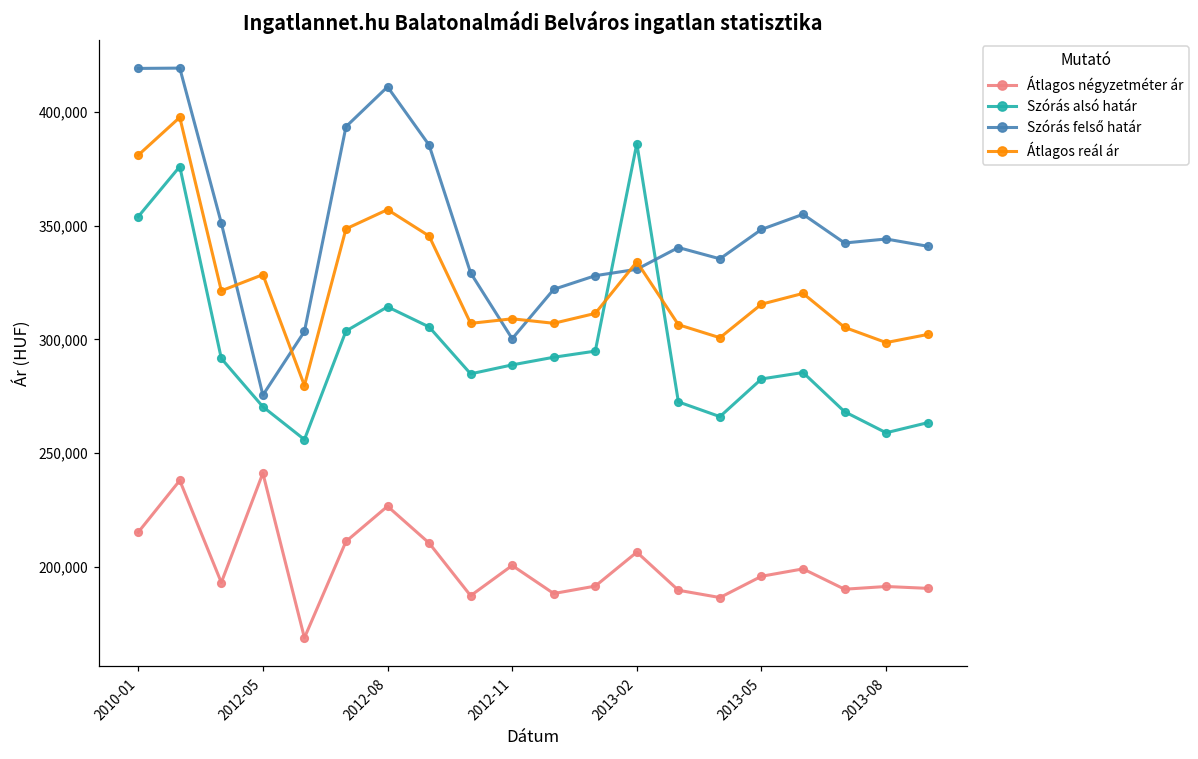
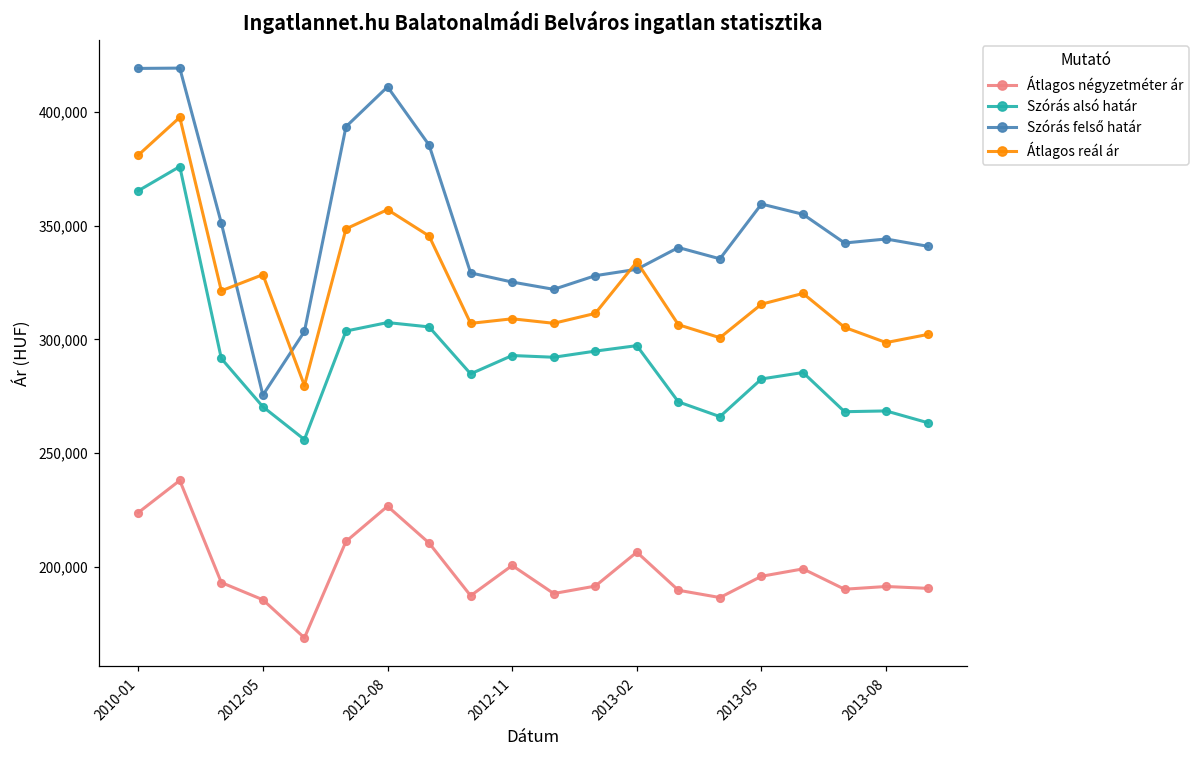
  {
    "Átlagos négyzetméter ár": {
-     "2010-01": "215,000",
-     "2012-05": "241,000",
+     "2010-01": "224,000",
+     "2012-05": "186,000",
      "2012-08": "227,000",
      "2012-11": "201,000",
      "2013-02": "207,000",
      "2013-05": "196,000",
      "2013-08": "191,000"
    },
    "Szórás alsó határ": {
-     "2010-01": "354,000",
+     "2010-01": "365,000",
      "2012-05": "270,000",
-     "2012-08": "314,000",
-     "2012-11": "289,000",
-     "2013-02": "386,000",
+     "2012-08": "307,000",
+     "2012-11": "293,000",
+     "2013-02": "297,000",
      "2013-05": "283,000",
-     "2013-08": "259,000"
+     "2013-08": "269,000"
    },
    "Szórás felső határ": {
      "2010-01": "419,000",
      "2012-05": "276,000",
      "2012-08": "411,000",
-     "2012-11": "300,000",
+     "2012-11": "325,000",
      "2013-02": "331,000",
-     "2013-05": "348,000",
+     "2013-05": "359,000",
      "2013-08": "344,000"
    },
    "Átlagos reál ár": {
      "2010-01": "381,000",
      "2012-05": "328,000",
      "2012-08": "357,000",
      "2012-11": "309,000",
      "2013-02": "334,000",
      "2013-05": "315,000",
      "2013-08": "299,000"
    }
  }
